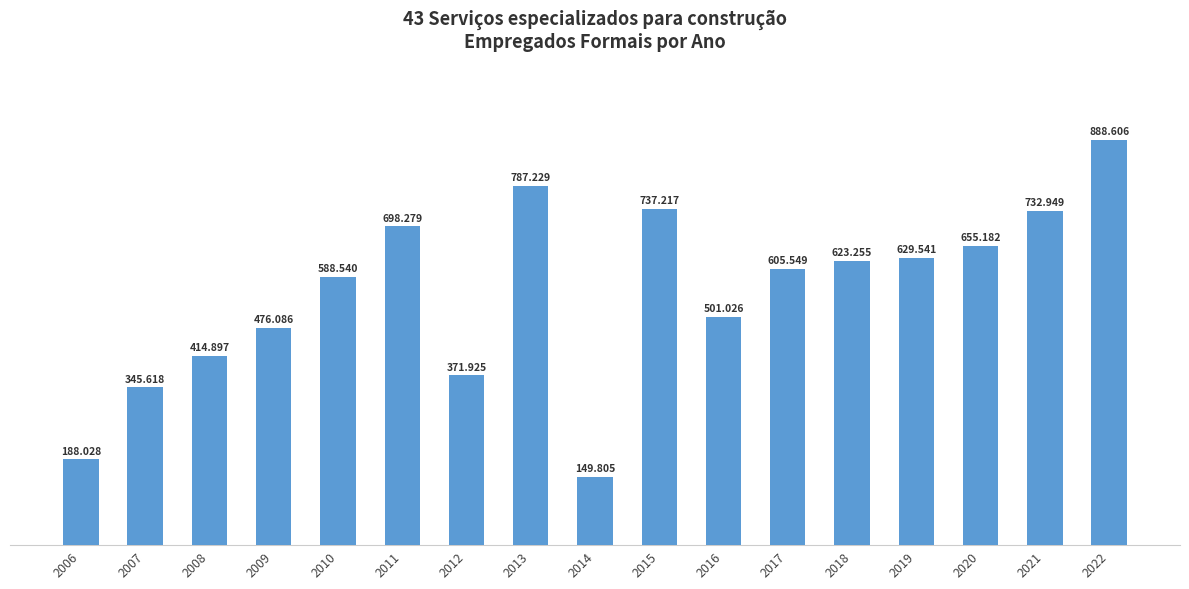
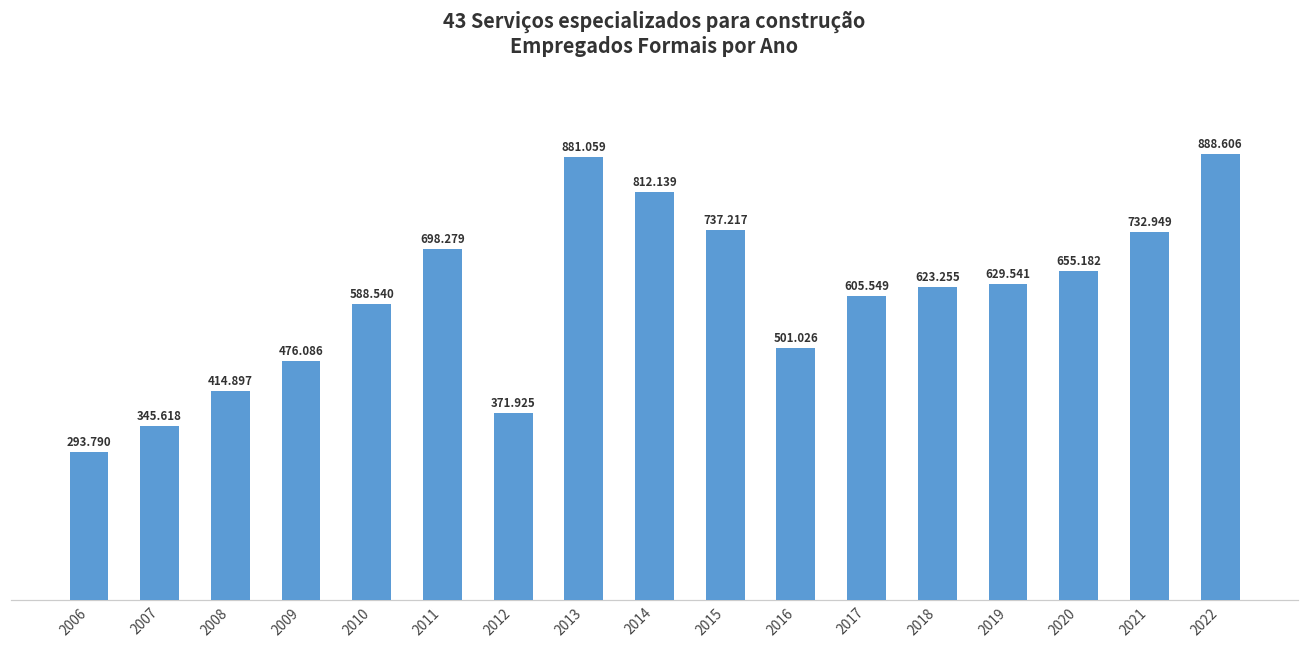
  {
-   "2006": 188.028,
-   "2013": 787.229,
-   "2014": 149.805
+   "2006": 293.790,
+   "2013": 881.059,
+   "2014": 812.139
  }
